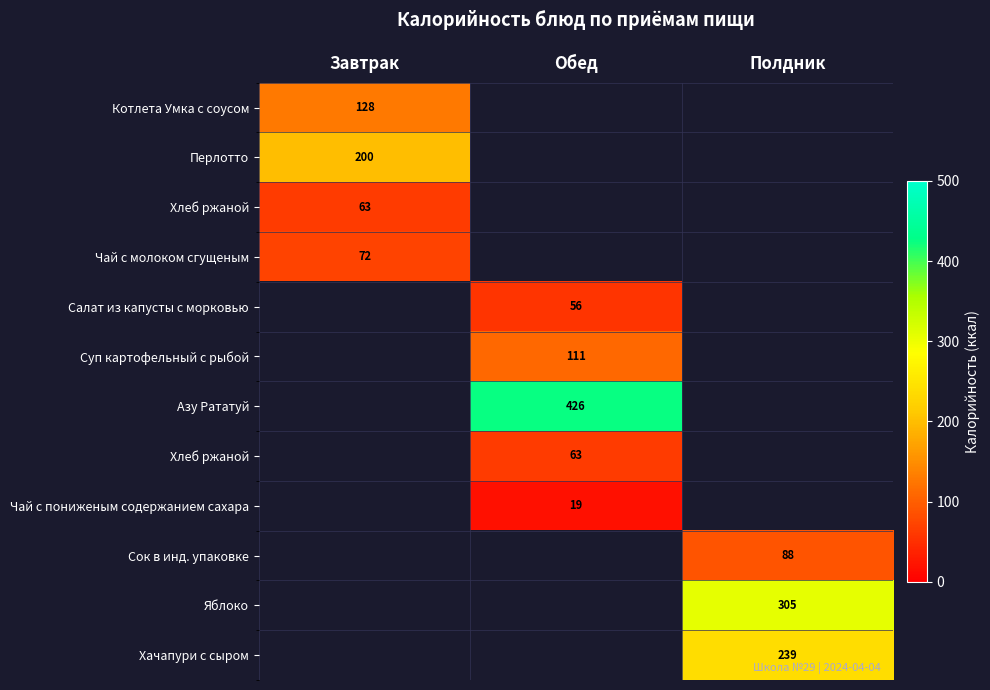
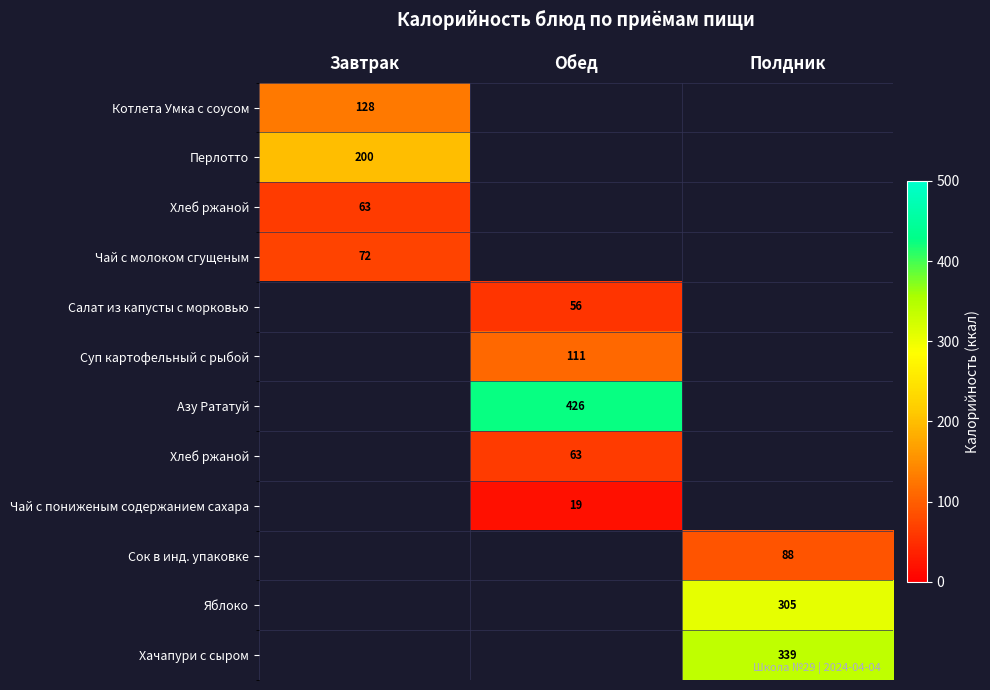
  {
    "Котлета Умка с соусом": {
      "Завтрак": 128
    },
    "Перлотто": {
      "Завтрак": 200
    },
    "Хлеб ржаной": {
      "Завтрак": 63,
      "Обед": 63
    },
    "Чай с молоком сгущеным": {
      "Завтрак": 72
    },
    "Салат из капусты с морковью": {
      "Обед": 56
    },
    "Суп картофельный с рыбой": {
      "Обед": 111
    },
    "Азу Рататуй": {
      "Обед": 426
    },
    "Чай с пониженым содержанием сахара": {
      "Обед": 19
    },
    "Сок в инд. упаковке": {
      "Полдник": 88
    },
    "Яблоко": {
      "Полдник": 305
    },
    "Хачапури с сыром": {
-     "Полдник": 239
+     "Полдник": 339
    }
  }
